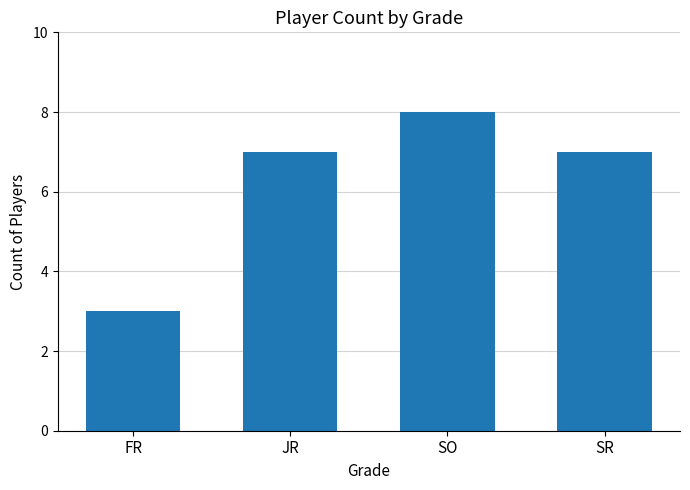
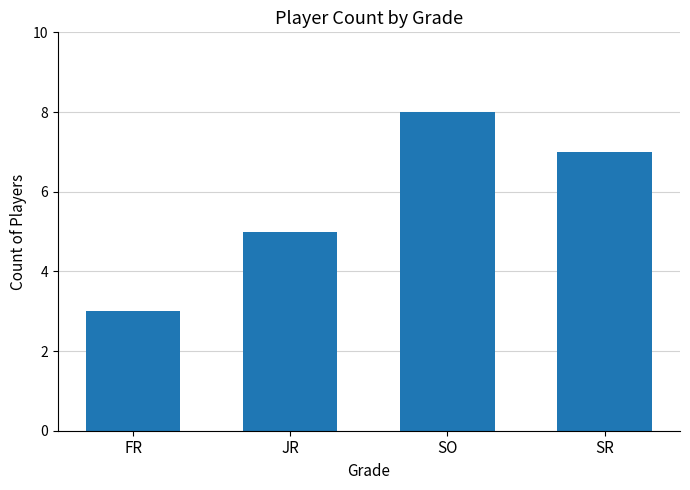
  {
    "FR": 3,
-   "JR": 7,
+   "JR": 5,
    "SO": 8,
    "SR": 7
  }
